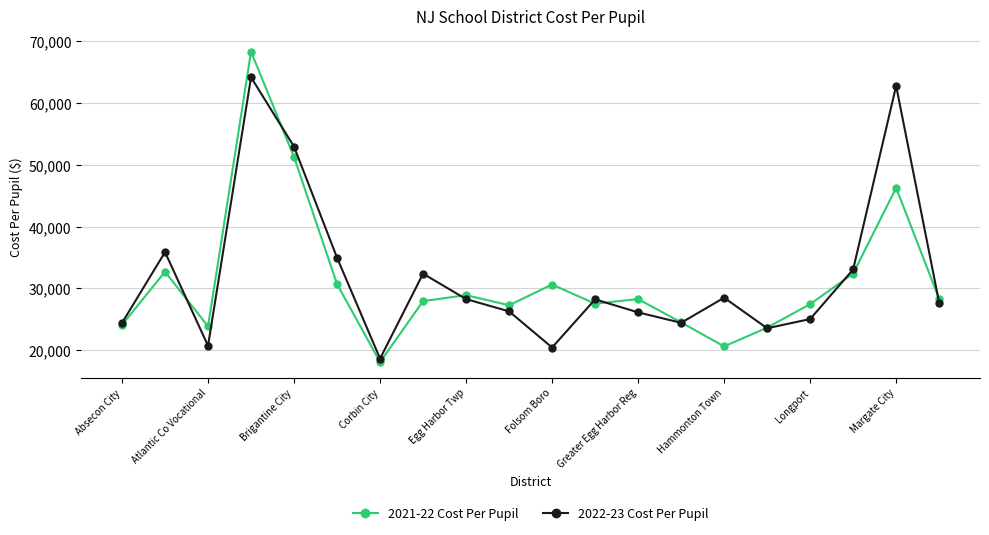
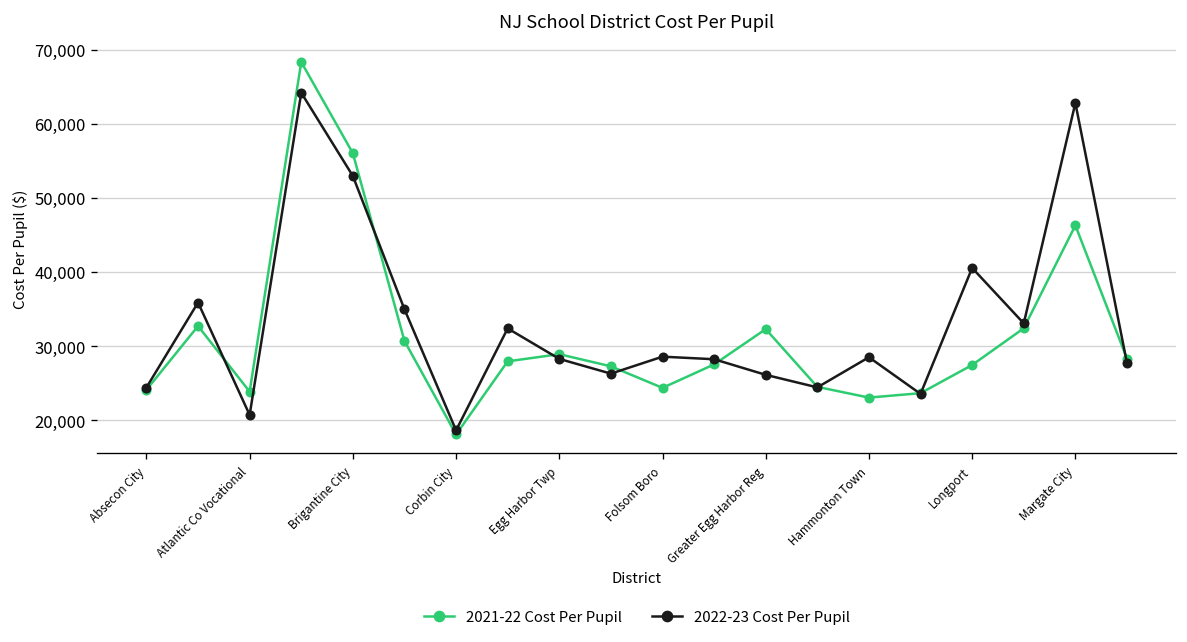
  {
    "2021-22 Cost Per Pupil": {
      "Atlantic Co Vocational": "24,000",
-     "Brigantine City": "51,000",
+     "Brigantine City": "56,000",
      "Corbin City": "18,000",
      "Egg Harbor Twp": "29,000",
-     "Folsom Boro": "31,000",
-     "Greater Egg Harbor Reg": "28,000",
-     "Hammonton Town": "21,000",
+     "Folsom Boro": "24,000",
+     "Greater Egg Harbor Reg": "32,000",
+     "Hammonton Town": "23,000",
      "Longport": "27,000",
      "Margate City": "46,000"
    },
    "2022-23 Cost Per Pupil": {
      "Atlantic Co Vocational": "21,000",
      "Brigantine City": "53,000",
      "Corbin City": "19,000",
      "Egg Harbor Twp": "28,000",
-     "Folsom Boro": "20,000",
+     "Folsom Boro": "29,000",
      "Greater Egg Harbor Reg": "26,000",
      "Hammonton Town": "28,000",
-     "Longport": "25,000",
+     "Longport": "41,000",
      "Margate City": "63,000"
    }
  }
